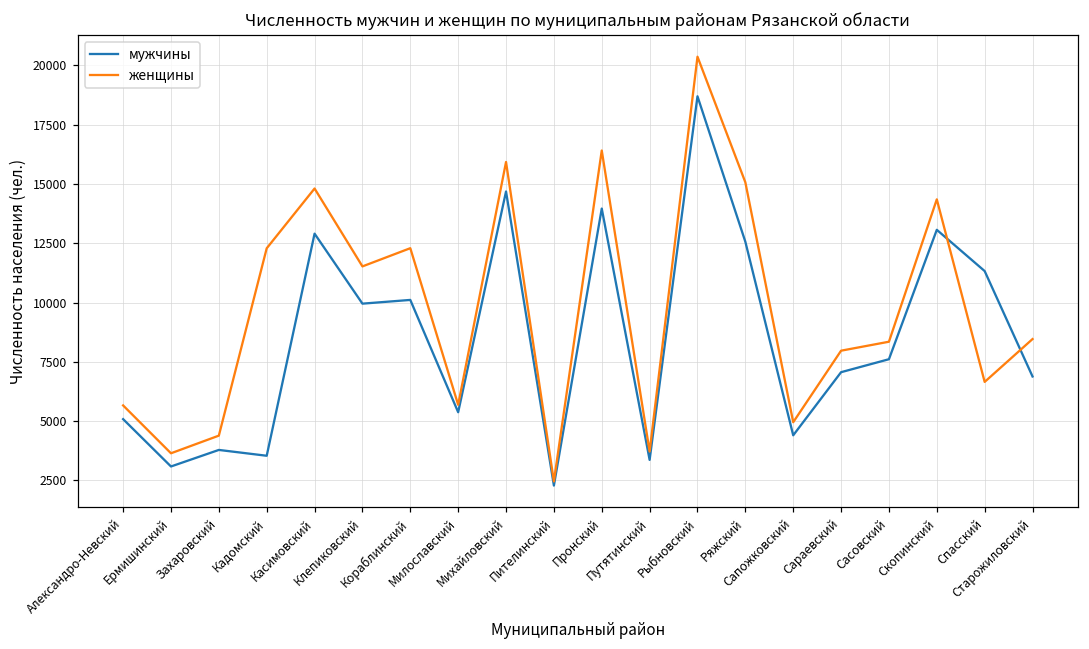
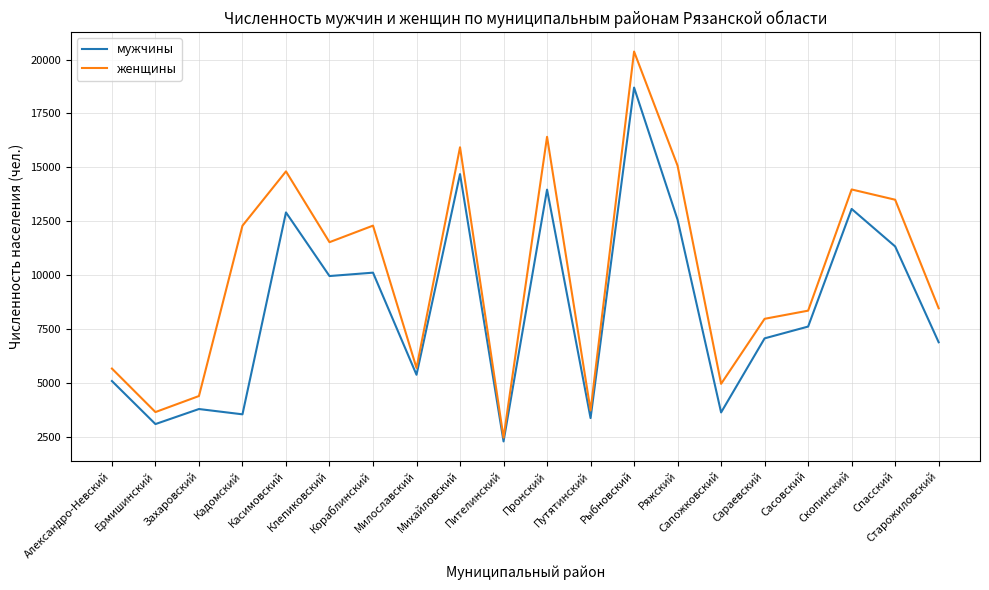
  {
    "мужчины": {
      "Александро-Невский": 5100,
      "Ермишинский": 3100,
      "Захаровский": 3800,
      "Кадомский": 3500,
      "Касимовский": 12900,
      "Клепиковский": 10000,
      "Кораблинский": 10100,
      "Милославский": 5400,
      "Михайловский": 14700,
      "Пителинский": 2300,
      "Пронский": 14000,
      "Путятинский": 3400,
      "Рыбновский": 18700,
      "Ряжский": 12600,
-     "Сапожковский": 4400,
+     "Сапожковский": 3600,
      "Сараевский": 7100,
      "Сасовский": 7600,
      "Скопинский": 13100,
      "Спасский": 11300,
      "Старожиловский": 6900
    },
    "женщины": {
      "Александро-Невский": 5700,
      "Ермишинский": 3600,
      "Захаровский": 4400,
      "Кадомский": 12300,
      "Касимовский": 14800,
      "Клепиковский": 11500,
      "Кораблинский": 12300,
      "Милославский": 5700,
      "Михайловский": 15900,
      "Пителинский": 2500,
      "Пронский": 16400,
      "Путятинский": 3700,
      "Рыбновский": 20400,
      "Ряжский": 15100,
      "Сапожковский": 5000,
      "Сараевский": 8000,
      "Сасовский": 8300,
-     "Скопинский": 14400,
-     "Спасский": 6700,
+     "Скопинский": 14000,
+     "Спасский": 13500,
      "Старожиловский": 8500
    }
  }
